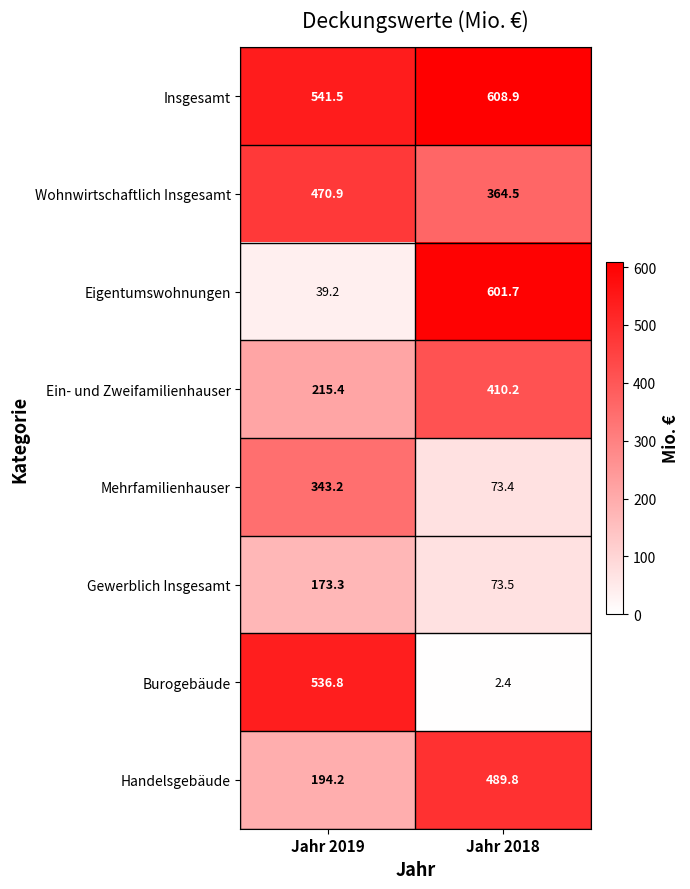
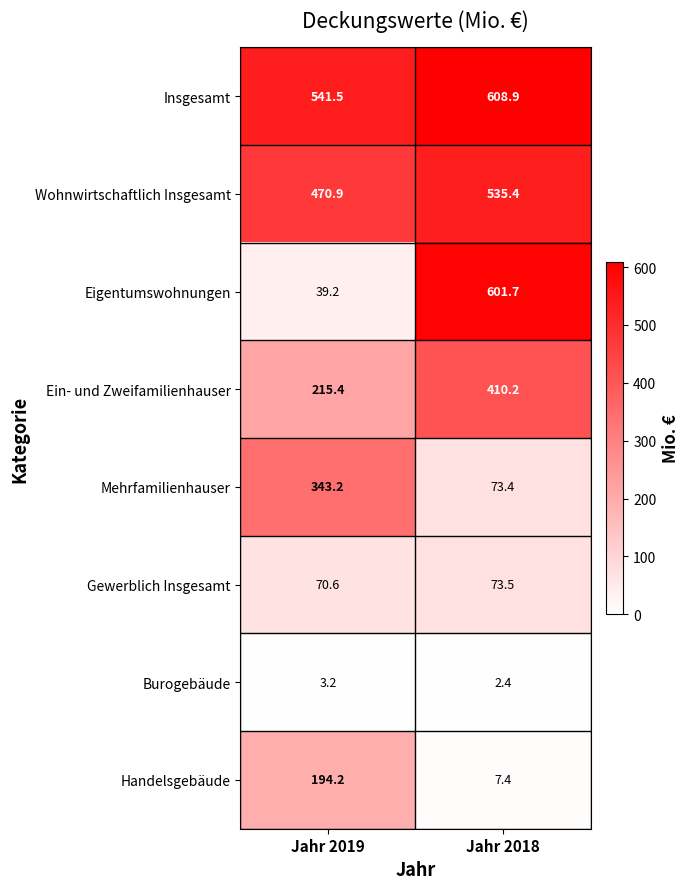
  {
    "Insgesamt": {
      "Jahr 2019": 541.5,
      "Jahr 2018": 608.9
    },
    "Wohnwirtschaftlich Insgesamt": {
      "Jahr 2019": 470.9,
-     "Jahr 2018": 364.5
+     "Jahr 2018": 535.4
    },
    "Eigentumswohnungen": {
      "Jahr 2019": 39.2,
      "Jahr 2018": 601.7
    },
    "Ein- und Zweifamilienhauser": {
      "Jahr 2019": 215.4,
      "Jahr 2018": 410.2
    },
    "Mehrfamilienhauser": {
      "Jahr 2019": 343.2,
      "Jahr 2018": 73.4
    },
    "Gewerblich Insgesamt": {
-     "Jahr 2019": 173.3,
+     "Jahr 2019": 70.6,
      "Jahr 2018": 73.5
    },
    "Burogebäude": {
-     "Jahr 2019": 536.8,
+     "Jahr 2019": 3.2,
      "Jahr 2018": 2.4
    },
    "Handelsgebäude": {
      "Jahr 2019": 194.2,
-     "Jahr 2018": 489.8
+     "Jahr 2018": 7.4
    }
  }
